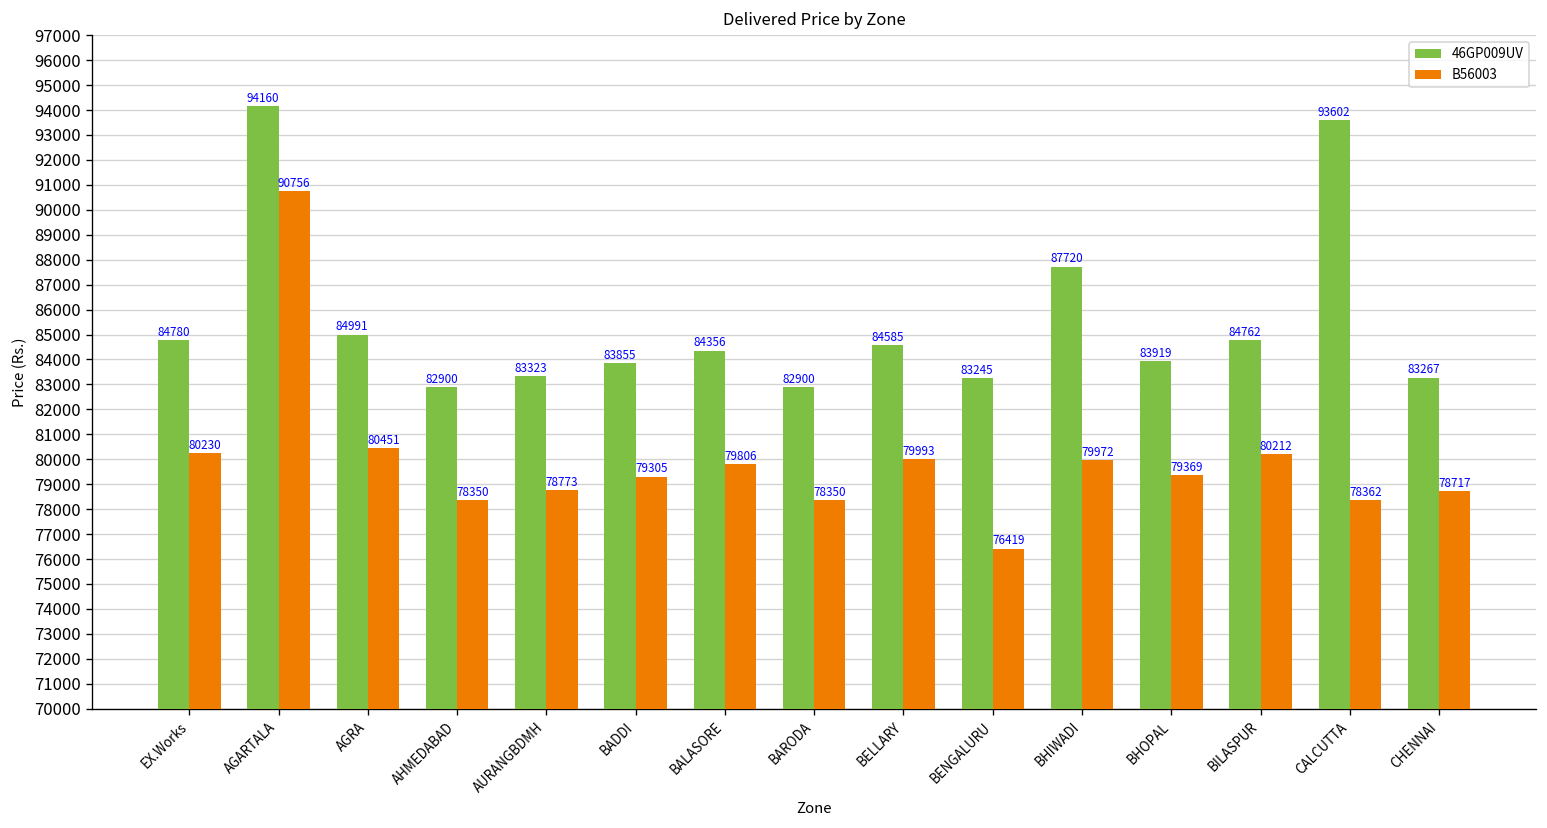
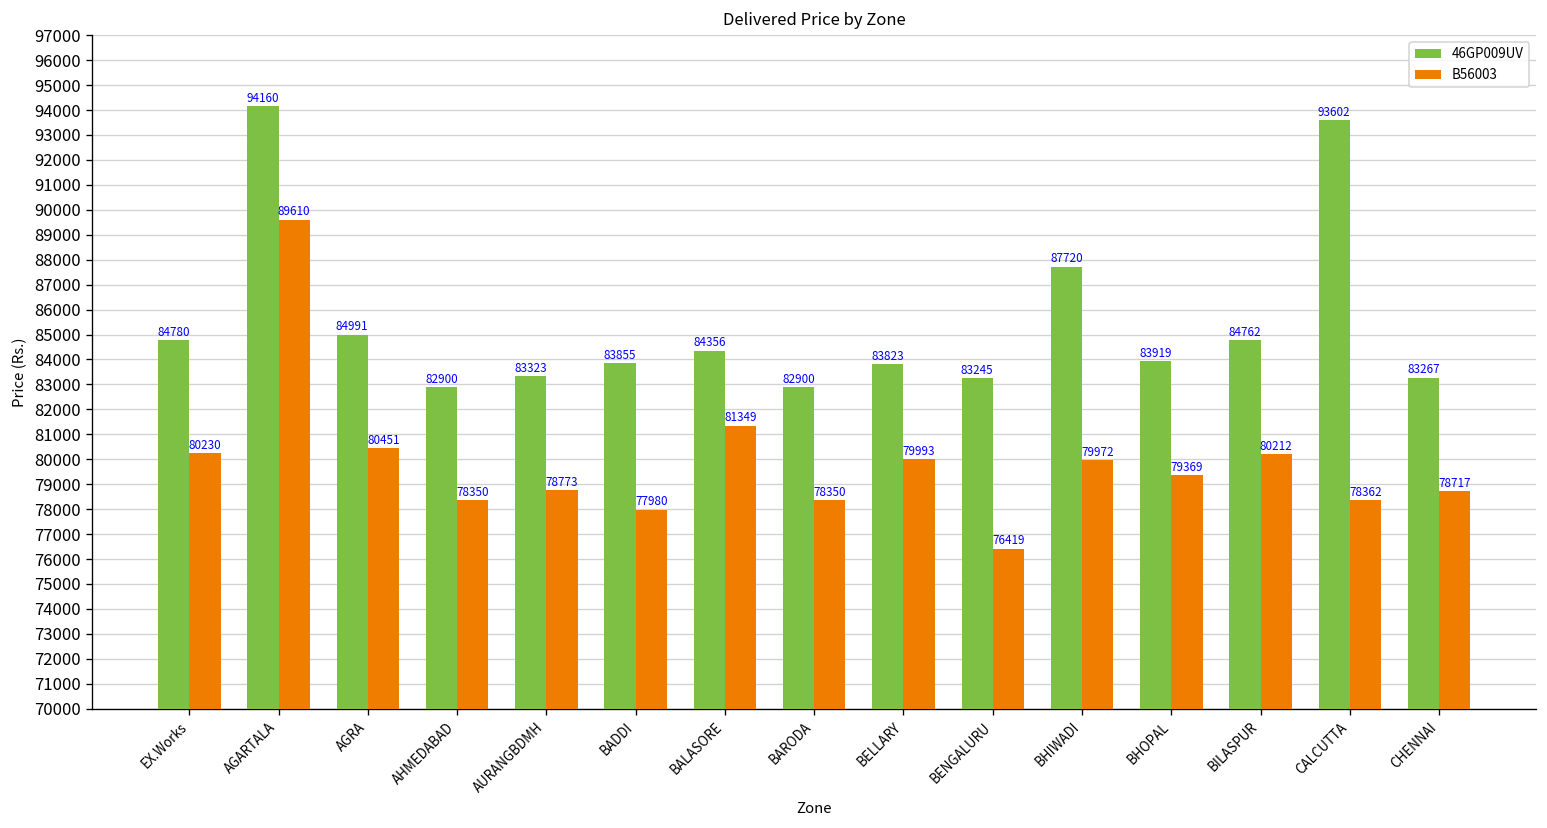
  {
    "46GP009UV": {
      "EX.Works": 84780,
      "AGARTALA": 94160,
      "AGRA": 84991,
      "AHMEDABAD": 82900,
      "AURANGBDMH": 83323,
      "BADDI": 83855,
      "BALASORE": 84356,
      "BARODA": 82900,
-     "BELLARY": 84585,
+     "BELLARY": 83823,
      "BENGALURU": 83245,
      "BHIWADI": 87720,
      "BHOPAL": 83919,
      "BILASPUR": 84762,
      "CALCUTTA": 93602,
      "CHENNAI": 83267
    },
    "B56003": {
      "EX.Works": 80230,
-     "AGARTALA": 90756,
+     "AGARTALA": 89610,
      "AGRA": 80451,
      "AHMEDABAD": 78350,
      "AURANGBDMH": 78773,
-     "BADDI": 79305,
-     "BALASORE": 79806,
+     "BADDI": 77980,
+     "BALASORE": 81349,
      "BARODA": 78350,
      "BELLARY": 79993,
      "BENGALURU": 76419,
      "BHIWADI": 79972,
      "BHOPAL": 79369,
      "BILASPUR": 80212,
      "CALCUTTA": 78362,
      "CHENNAI": 78717
    }
  }
